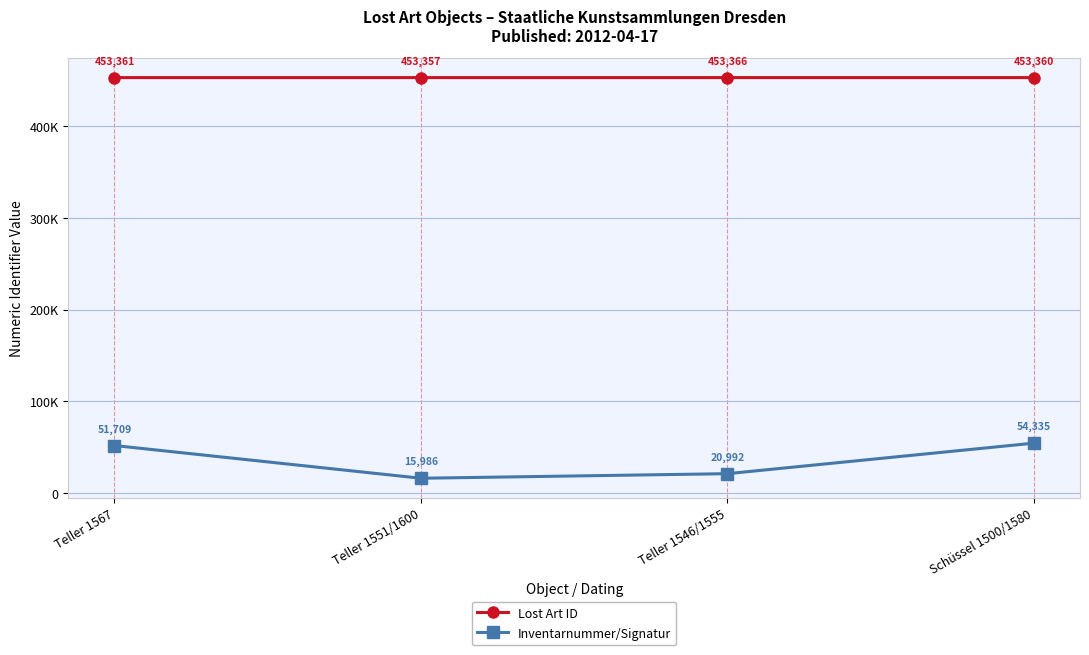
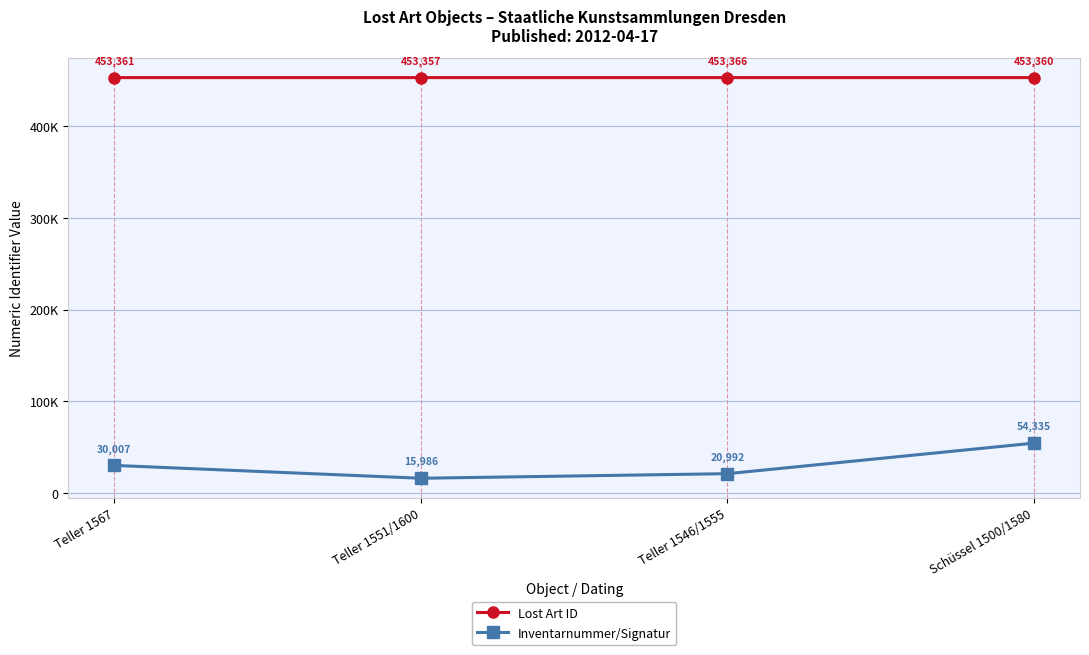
  {
    "Lost Art ID": {
      "Teller 1567": "453,361",
      "Teller 1551/1600": "453,357",
      "Teller 1546/1555": "453,366",
      "Schüssel 1500/1580": "453,360"
    },
    "Inventarnummer/Signatur": {
-     "Teller 1567": "51,709",
+     "Teller 1567": "30,007",
      "Teller 1551/1600": "15,986",
      "Teller 1546/1555": "20,992",
      "Schüssel 1500/1580": "54,335"
    }
  }
